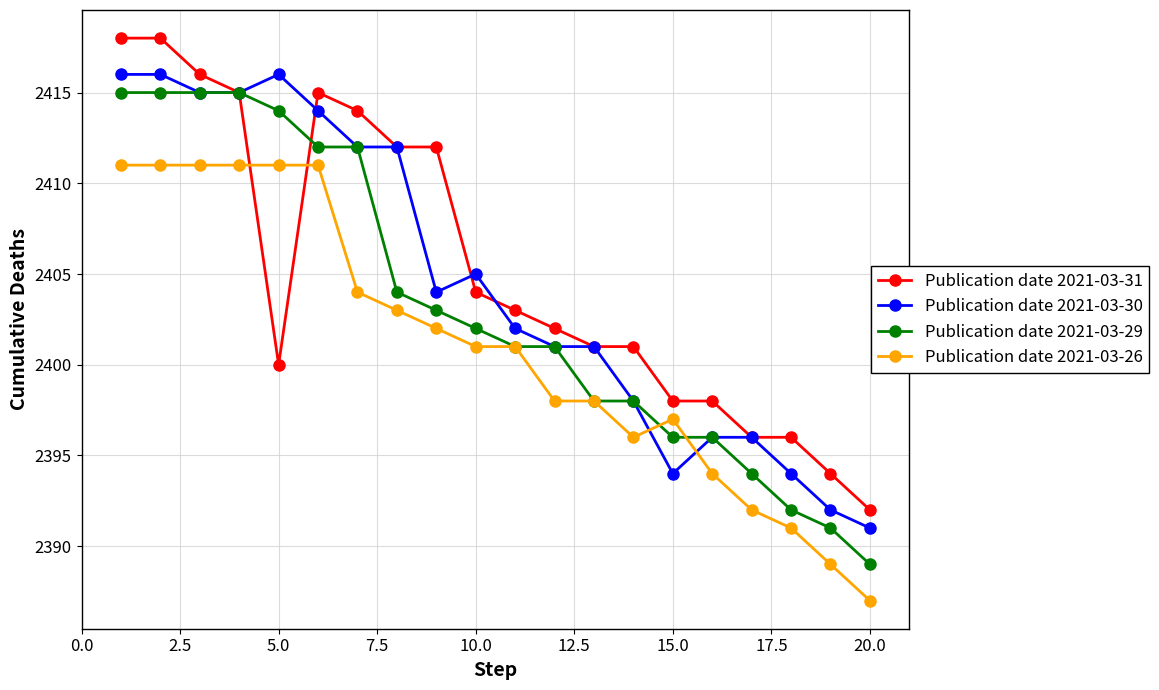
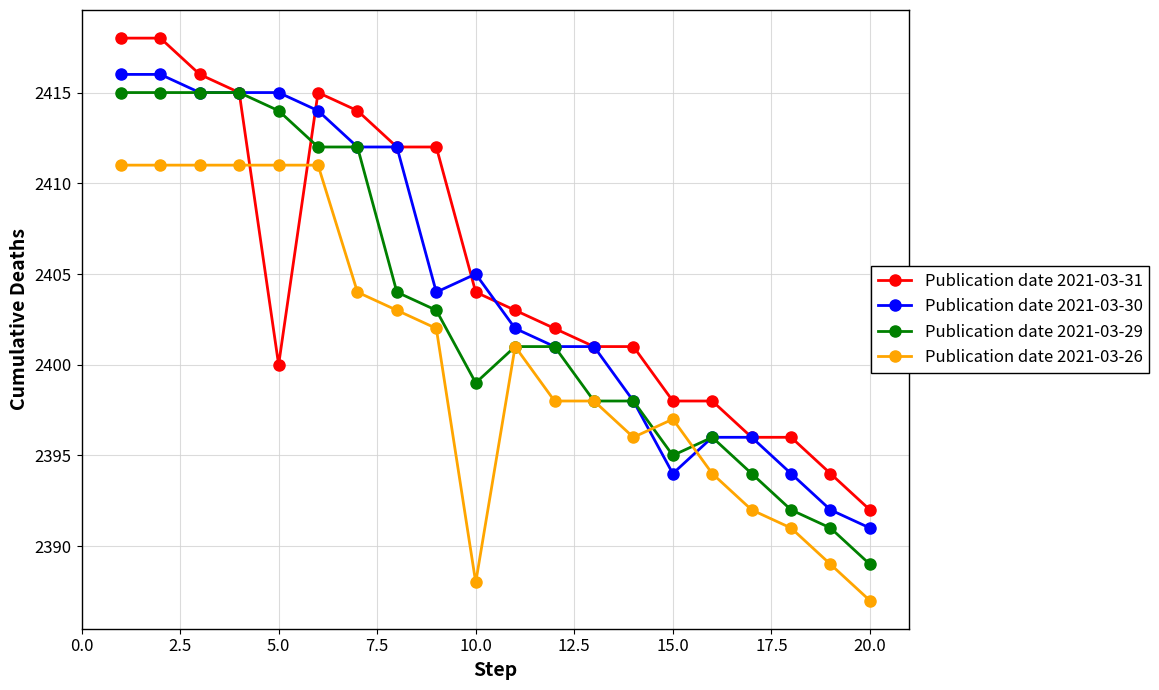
  {
    "Publication date 2021-03-31": {
      "5.0": 2400,
      "10.0": 2404,
      "15.0": 2398,
      "20.0": 2392
    },
    "Publication date 2021-03-30": {
-     "5.0": 2416,
+     "5.0": 2415,
      "10.0": 2405,
      "15.0": 2394,
      "20.0": 2391
    },
    "Publication date 2021-03-29": {
      "5.0": 2414,
-     "10.0": 2402,
-     "15.0": 2396,
+     "10.0": 2399,
+     "15.0": 2395,
      "20.0": 2389
    },
    "Publication date 2021-03-26": {
      "5.0": 2411,
-     "10.0": 2401,
+     "10.0": 2388,
      "15.0": 2397,
      "20.0": 2387
    }
  }
